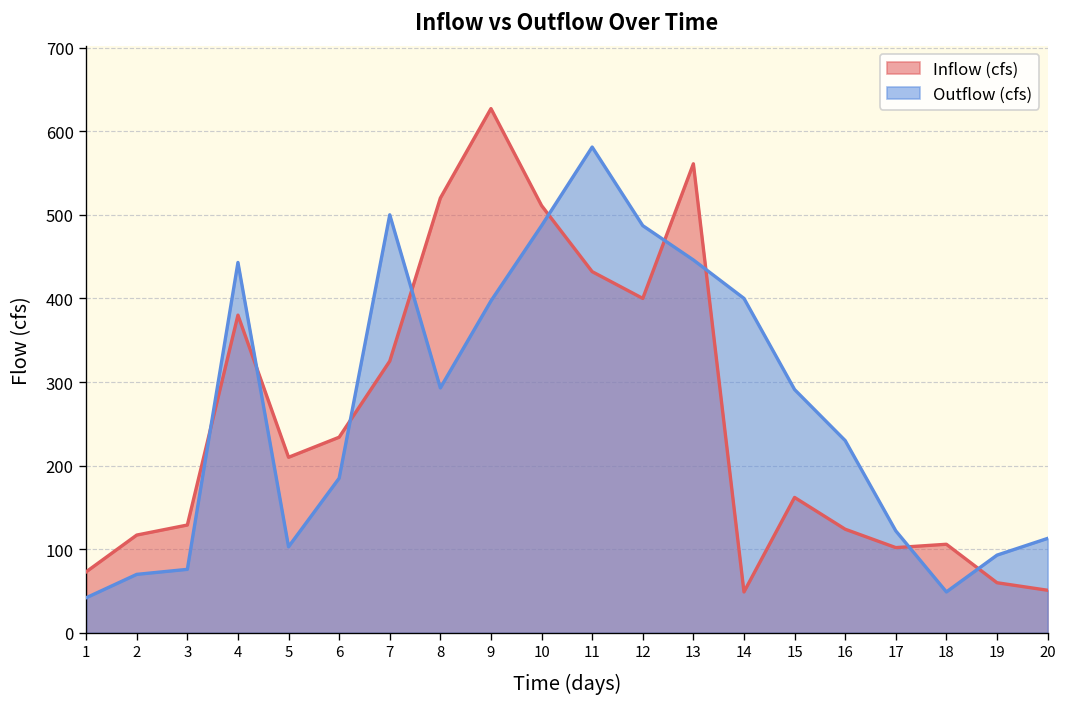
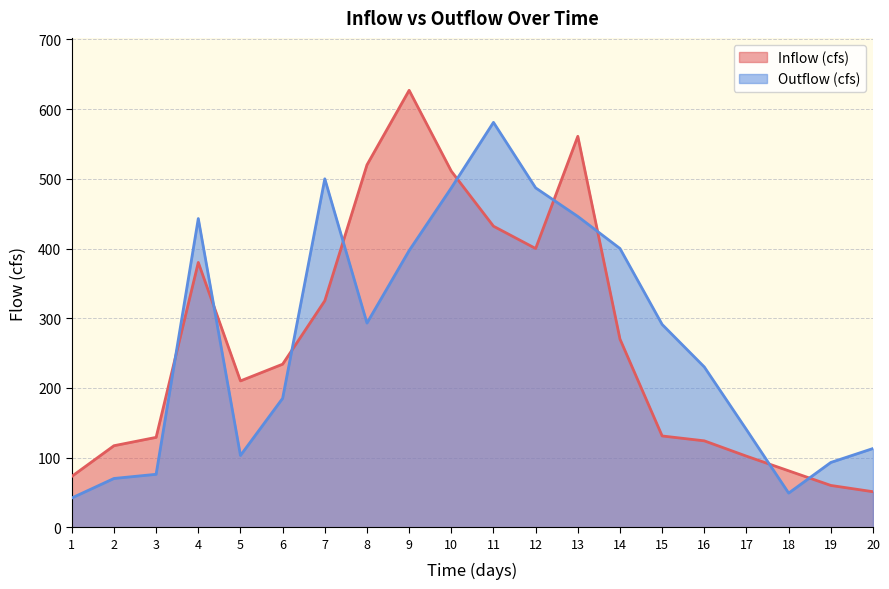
  {
    "Inflow (cfs)": {
      "1": 70,
      "2": 120,
      "3": 130,
      "4": 380,
      "5": 210,
      "6": 230,
      "7": 330,
      "8": 520,
      "9": 630,
      "10": 510,
      "11": 430,
      "12": 400,
      "13": 560,
-     "14": 50,
-     "15": 160,
+     "14": 270,
+     "15": 130,
      "16": 120,
      "17": 100,
-     "18": 110,
+     "18": 80,
      "19": 60,
      "20": 50
    },
    "Outflow (cfs)": {
      "1": 40,
      "2": 70,
      "3": 80,
      "4": 440,
      "5": 100,
      "6": 190,
      "7": 500,
      "8": 290,
      "9": 400,
      "10": 490,
      "11": 580,
      "12": 490,
      "13": 450,
      "14": 400,
      "15": 290,
      "16": 230,
-     "17": 120,
+     "17": 140,
      "18": 50,
      "19": 90,
      "20": 110
    }
  }
